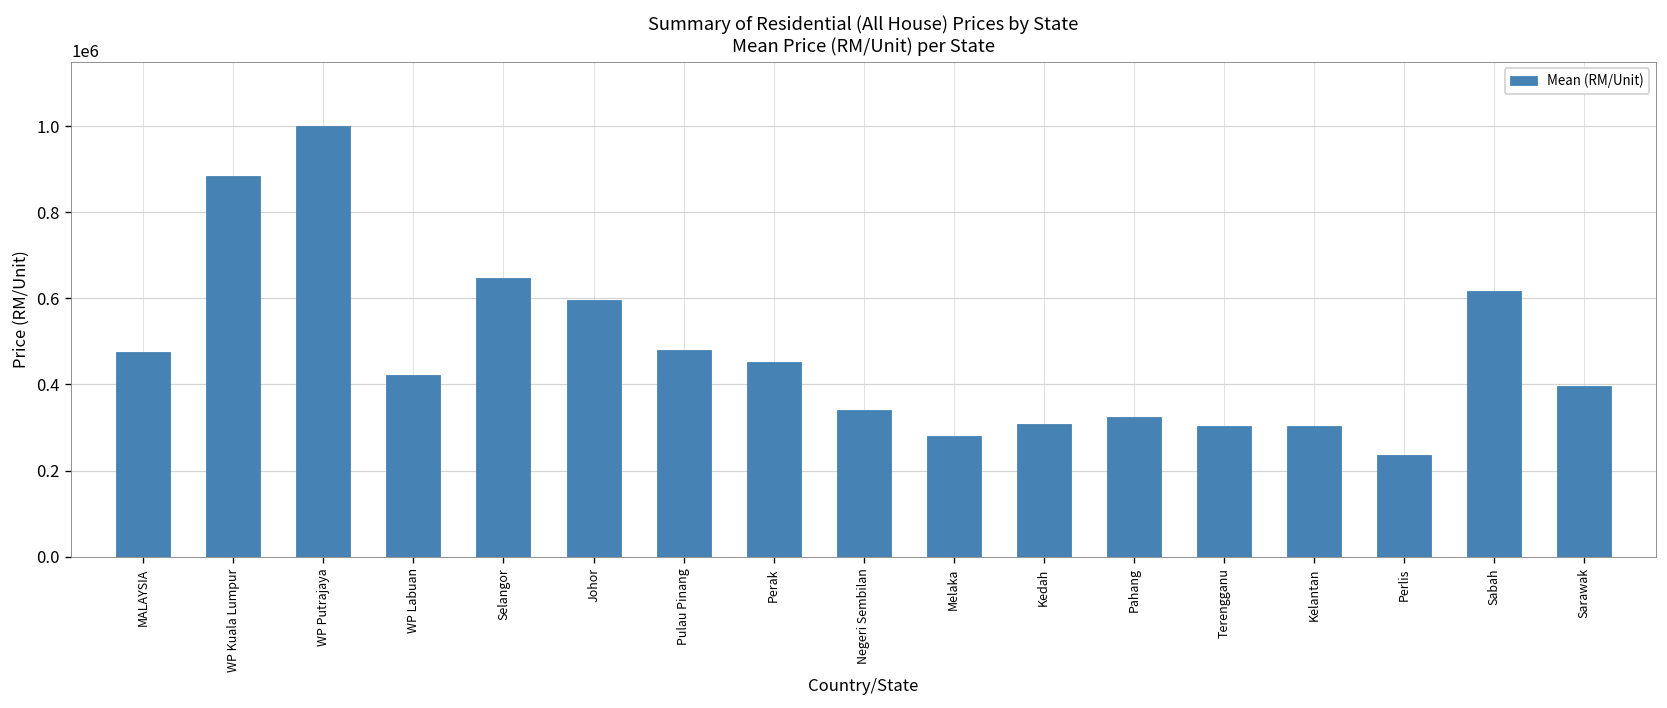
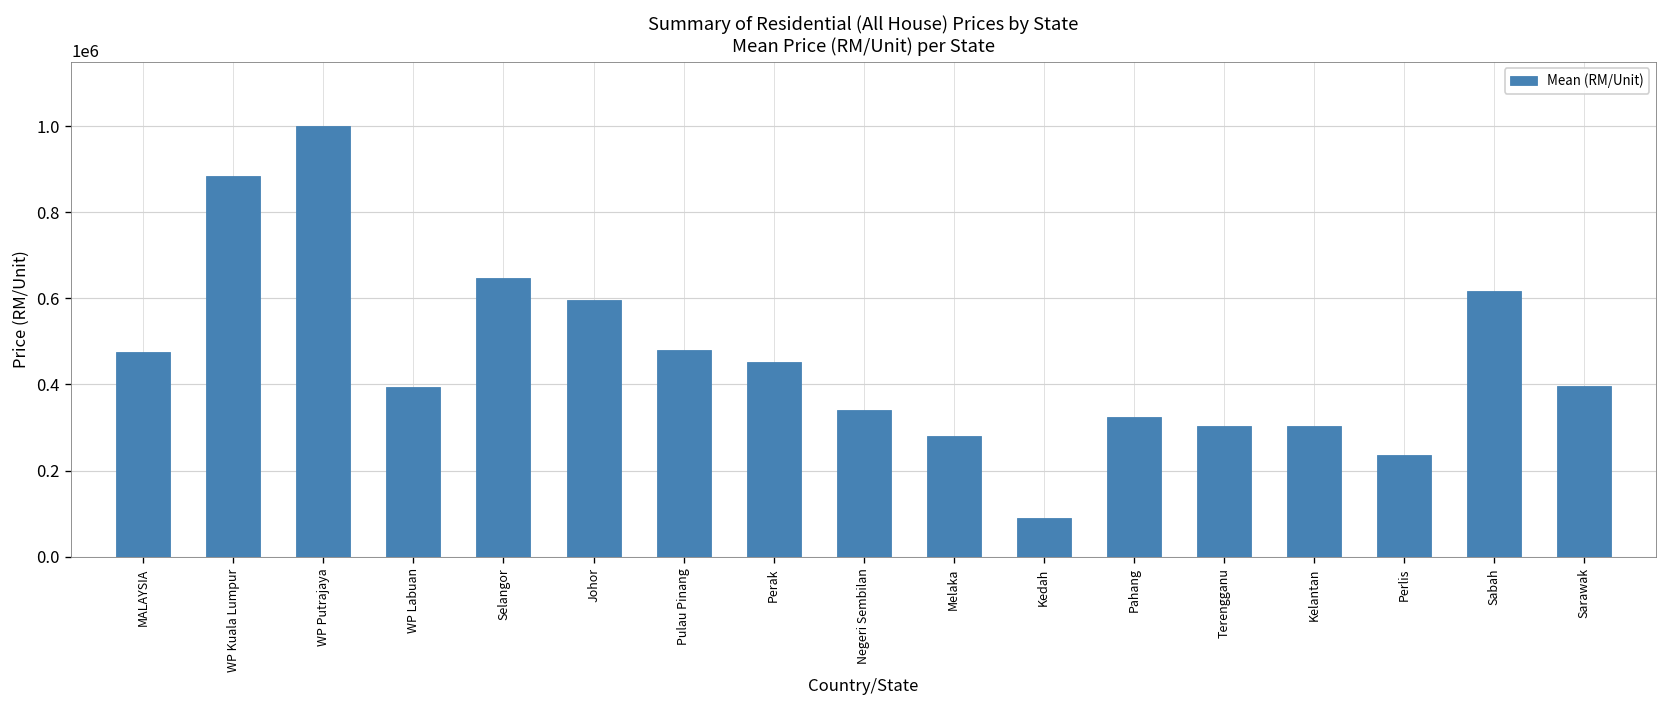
  {
    "MALAYSIA": 470000,
    "WP Kuala Lumpur": 880000,
    "WP Putrajaya": 1000000,
-   "WP Labuan": 420000,
+   "WP Labuan": 390000,
    "Selangor": 650000,
    "Johor": 600000,
    "Pulau Pinang": 480000,
    "Perak": 450000,
    "Negeri Sembilan": 340000,
    "Melaka": 280000,
-   "Kedah": 310000,
+   "Kedah": 90000,
    "Pahang": 330000,
    "Terengganu": 300000,
    "Kelantan": 300000,
    "Perlis": 240000,
    "Sabah": 620000,
    "Sarawak": 400000
  }
